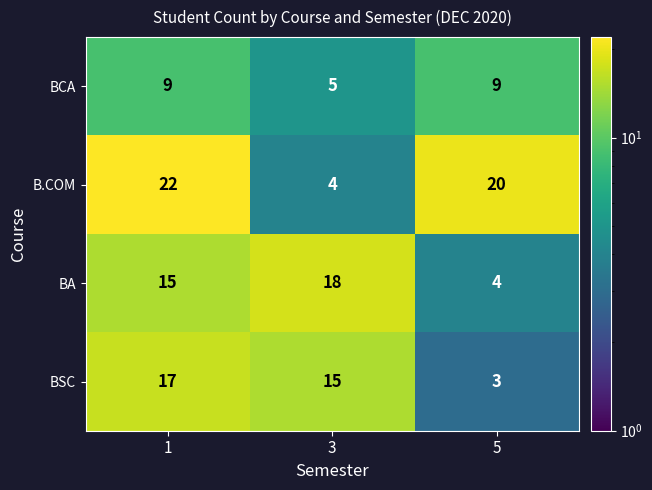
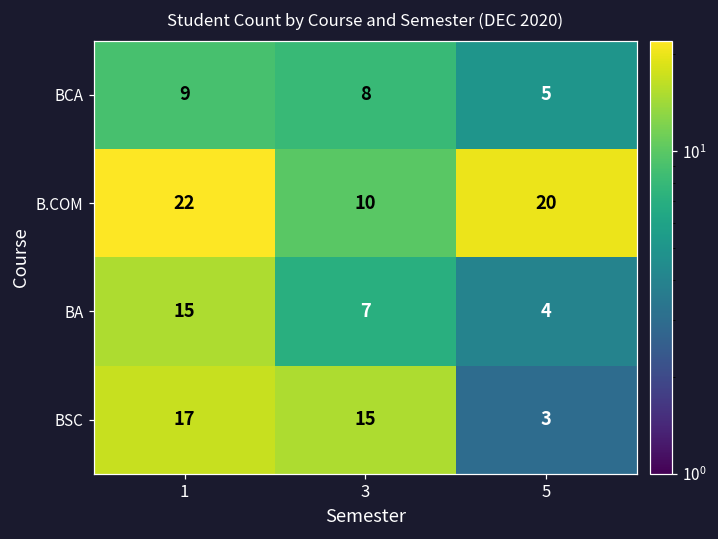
  {
    "BCA": {
      "1": 9,
-     "3": 5,
-     "5": 9
+     "3": 8,
+     "5": 5
    },
    "B.COM": {
      "1": 22,
-     "3": 4,
+     "3": 10,
      "5": 20
    },
    "BA": {
      "1": 15,
-     "3": 18,
+     "3": 7,
      "5": 4
    },
    "BSC": {
      "1": 17,
      "3": 15,
      "5": 3
    }
  }
